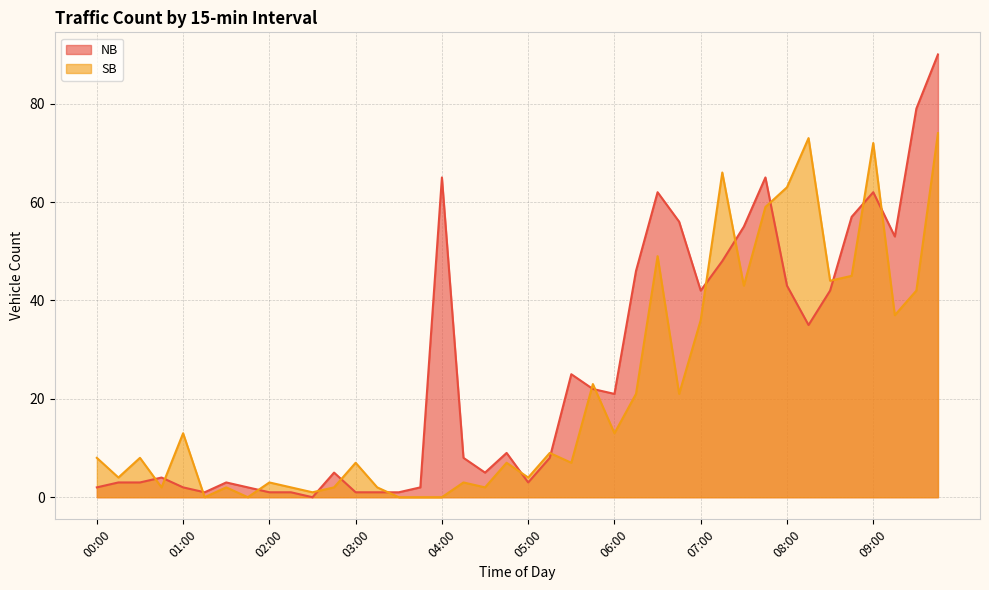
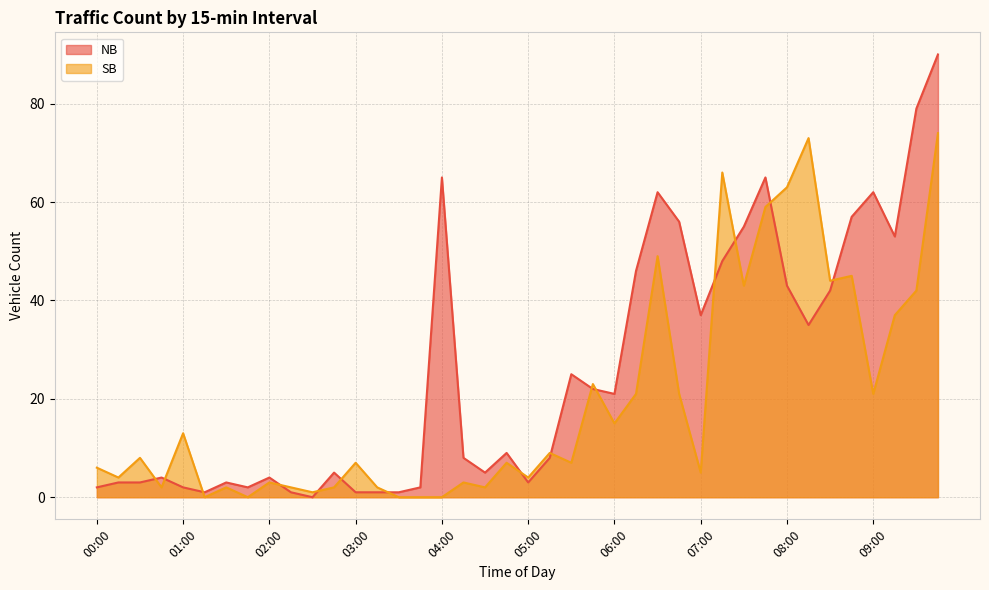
  {
    "NB": {
      "00:00": 2,
      "01:00": 2,
-     "02:00": 1,
+     "02:00": 4,
      "03:00": 1,
      "04:00": 65,
      "05:00": 3,
      "06:00": 21,
-     "07:00": 42,
+     "07:00": 37,
      "08:00": 43,
      "09:00": 62
    },
    "SB": {
-     "00:00": 8,
+     "00:00": 6,
      "01:00": 13,
      "02:00": 3,
      "03:00": 7,
      "04:00": 0,
      "05:00": 4,
-     "06:00": 13,
-     "07:00": 36,
+     "06:00": 15,
+     "07:00": 5,
      "08:00": 63,
-     "09:00": 72
+     "09:00": 21
    }
  }
